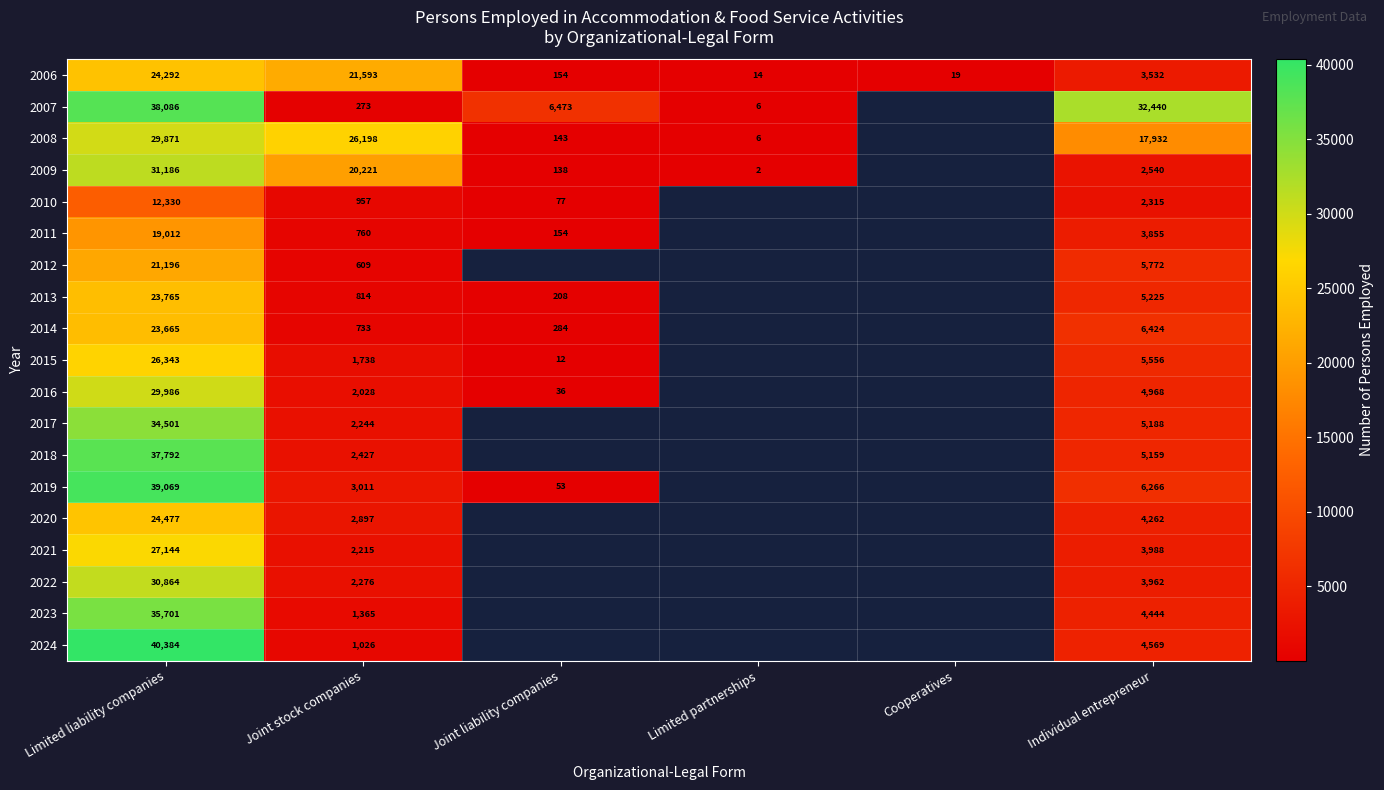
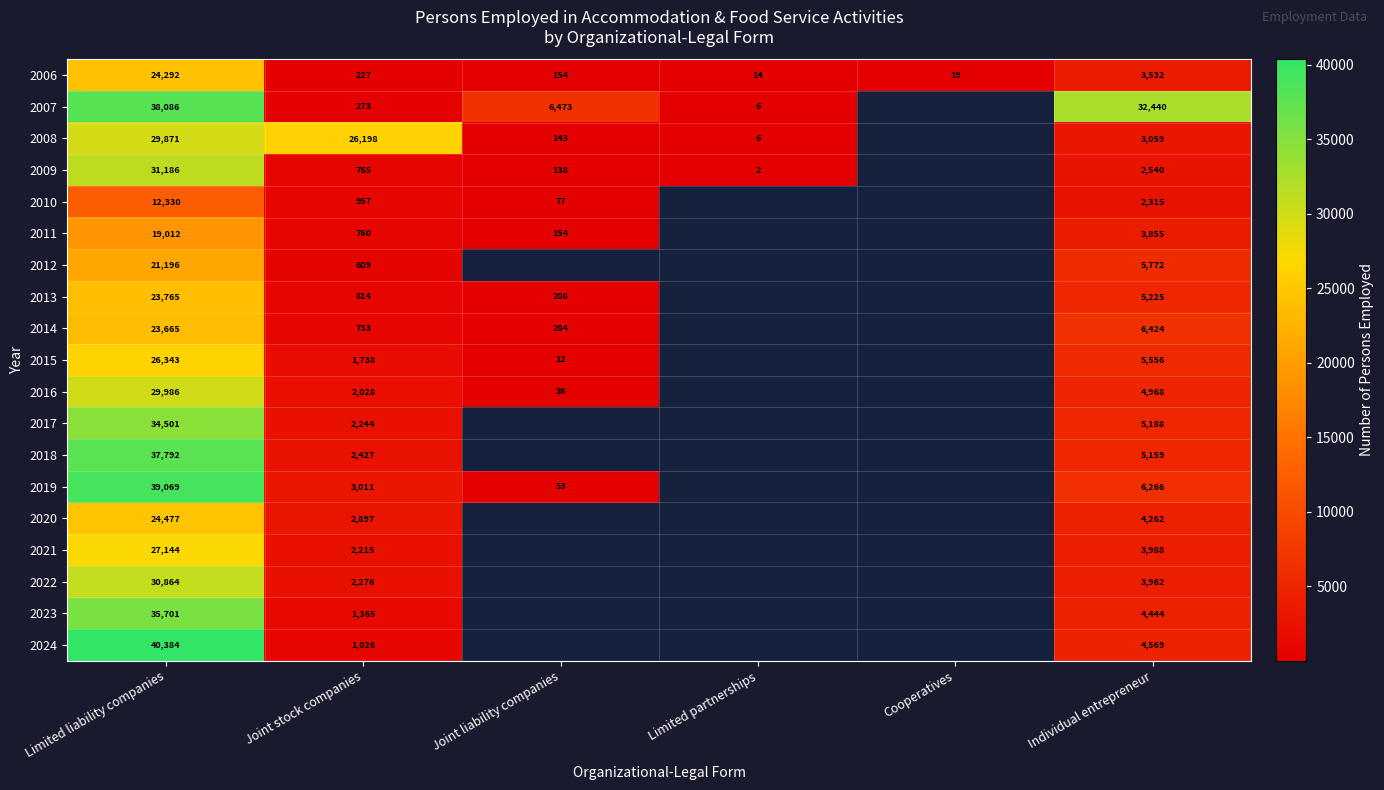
  {
    "2006": {
      "Limited liability companies": "24,292",
-     "Joint stock companies": "21,593",
+     "Joint stock companies": "227",
      "Joint liability companies": "154",
      "Limited partnerships": "14",
      "Cooperatives": "19",
      "Individual entrepreneur": "3,532"
    },
    "2007": {
      "Limited liability companies": "38,086",
      "Joint stock companies": "273",
      "Joint liability companies": "6,473",
      "Limited partnerships": "6",
      "Individual entrepreneur": "32,440"
    },
    "2008": {
      "Limited liability companies": "29,871",
      "Joint stock companies": "26,198",
      "Joint liability companies": "143",
      "Limited partnerships": "6",
-     "Individual entrepreneur": "17,932"
+     "Individual entrepreneur": "3,059"
    },
    "2009": {
      "Limited liability companies": "31,186",
-     "Joint stock companies": "20,221",
+     "Joint stock companies": "765",
      "Joint liability companies": "138",
      "Limited partnerships": "2",
      "Individual entrepreneur": "2,540"
    },
    "2010": {
      "Limited liability companies": "12,330",
      "Joint stock companies": "957",
      "Joint liability companies": "77",
      "Individual entrepreneur": "2,315"
    },
    "2011": {
      "Limited liability companies": "19,012",
      "Joint stock companies": "760",
      "Joint liability companies": "154",
      "Individual entrepreneur": "3,855"
    },
    "2012": {
      "Limited liability companies": "21,196",
      "Joint stock companies": "609",
      "Individual entrepreneur": "5,772"
    },
    "2013": {
      "Limited liability companies": "23,765",
      "Joint stock companies": "814",
      "Joint liability companies": "208",
      "Individual entrepreneur": "5,225"
    },
    "2014": {
      "Limited liability companies": "23,665",
      "Joint stock companies": "733",
      "Joint liability companies": "284",
      "Individual entrepreneur": "6,424"
    },
    "2015": {
      "Limited liability companies": "26,343",
      "Joint stock companies": "1,738",
      "Joint liability companies": "12",
      "Individual entrepreneur": "5,556"
    },
    "2016": {
      "Limited liability companies": "29,986",
      "Joint stock companies": "2,028",
      "Joint liability companies": "36",
      "Individual entrepreneur": "4,968"
    },
    "2017": {
      "Limited liability companies": "34,501",
      "Joint stock companies": "2,244",
      "Individual entrepreneur": "5,188"
    },
    "2018": {
      "Limited liability companies": "37,792",
      "Joint stock companies": "2,427",
      "Individual entrepreneur": "5,159"
    },
    "2019": {
      "Limited liability companies": "39,069",
      "Joint stock companies": "3,011",
      "Joint liability companies": "53",
      "Individual entrepreneur": "6,266"
    },
    "2020": {
      "Limited liability companies": "24,477",
      "Joint stock companies": "2,897",
      "Individual entrepreneur": "4,262"
    },
    "2021": {
      "Limited liability companies": "27,144",
      "Joint stock companies": "2,215",
      "Individual entrepreneur": "3,988"
    },
    "2022": {
      "Limited liability companies": "30,864",
      "Joint stock companies": "2,276",
      "Individual entrepreneur": "3,962"
    },
    "2023": {
      "Limited liability companies": "35,701",
      "Joint stock companies": "1,365",
      "Individual entrepreneur": "4,444"
    },
    "2024": {
      "Limited liability companies": "40,384",
      "Joint stock companies": "1,026",
      "Individual entrepreneur": "4,569"
    }
  }
